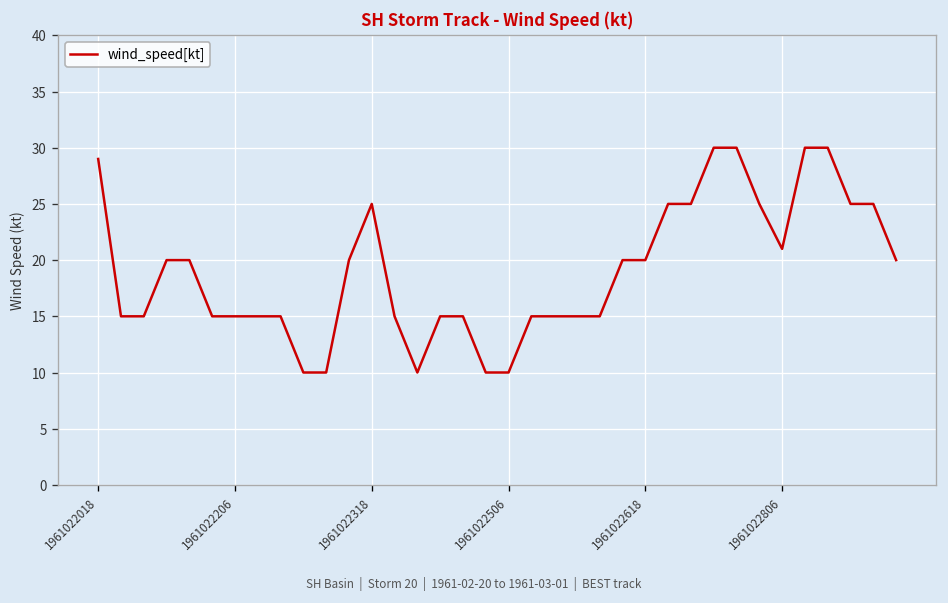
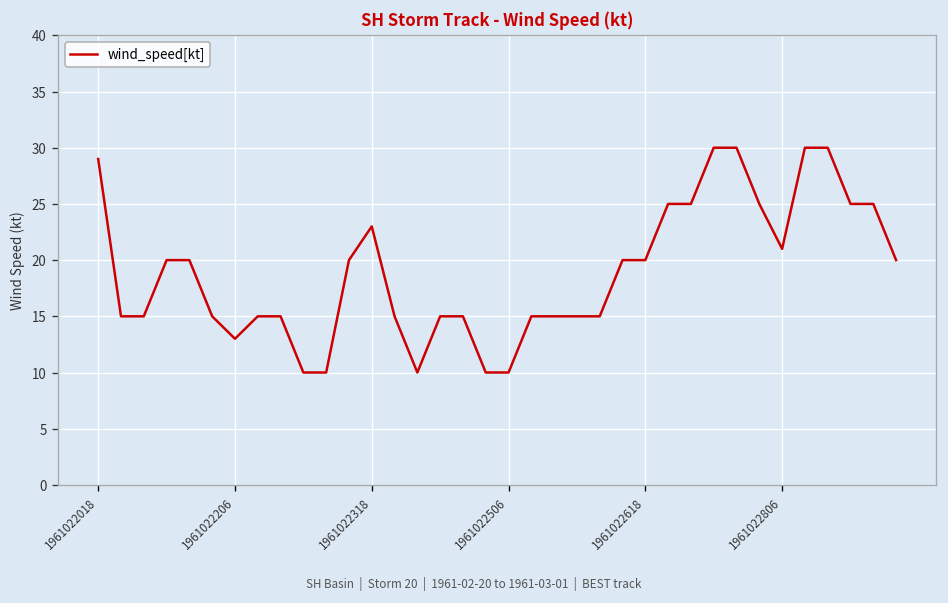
  {
    "1961022018": 29,
-   "1961022206": 15,
-   "1961022318": 25,
+   "1961022206": 13,
+   "1961022318": 23,
    "1961022506": 10,
    "1961022618": 20,
    "1961022806": 21
  }
